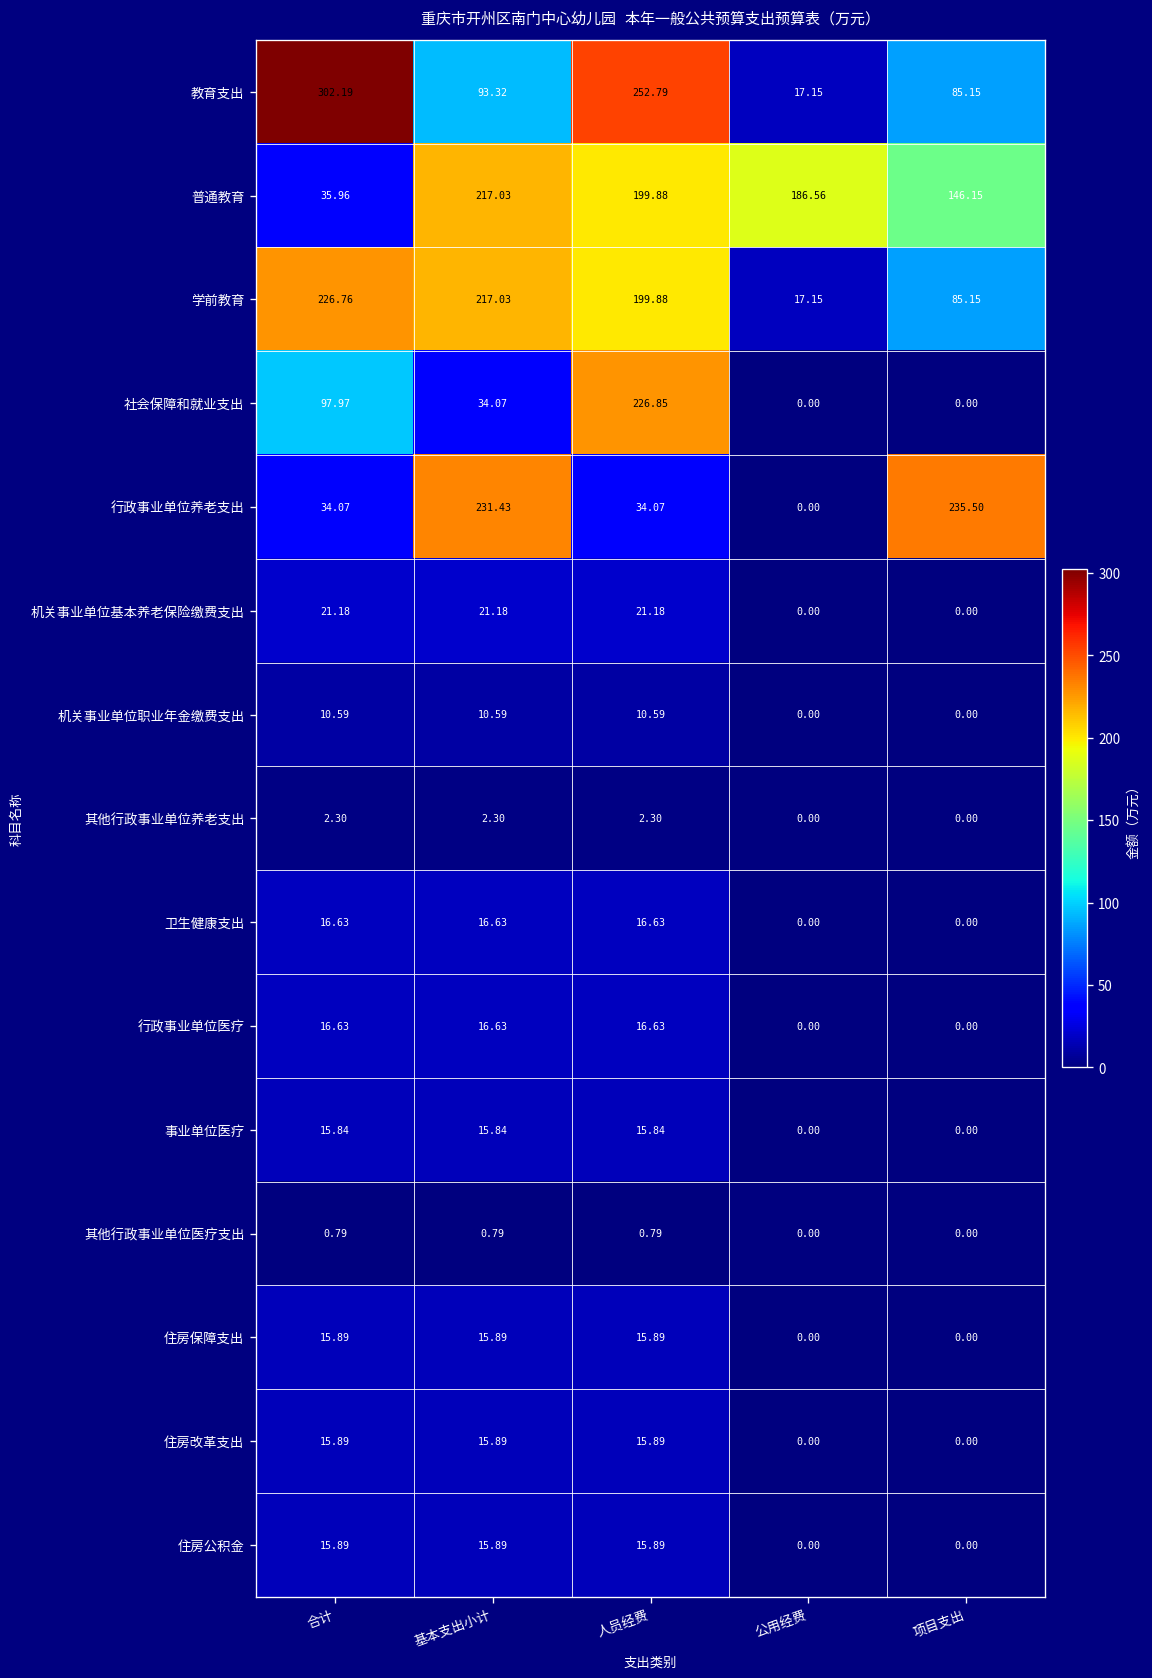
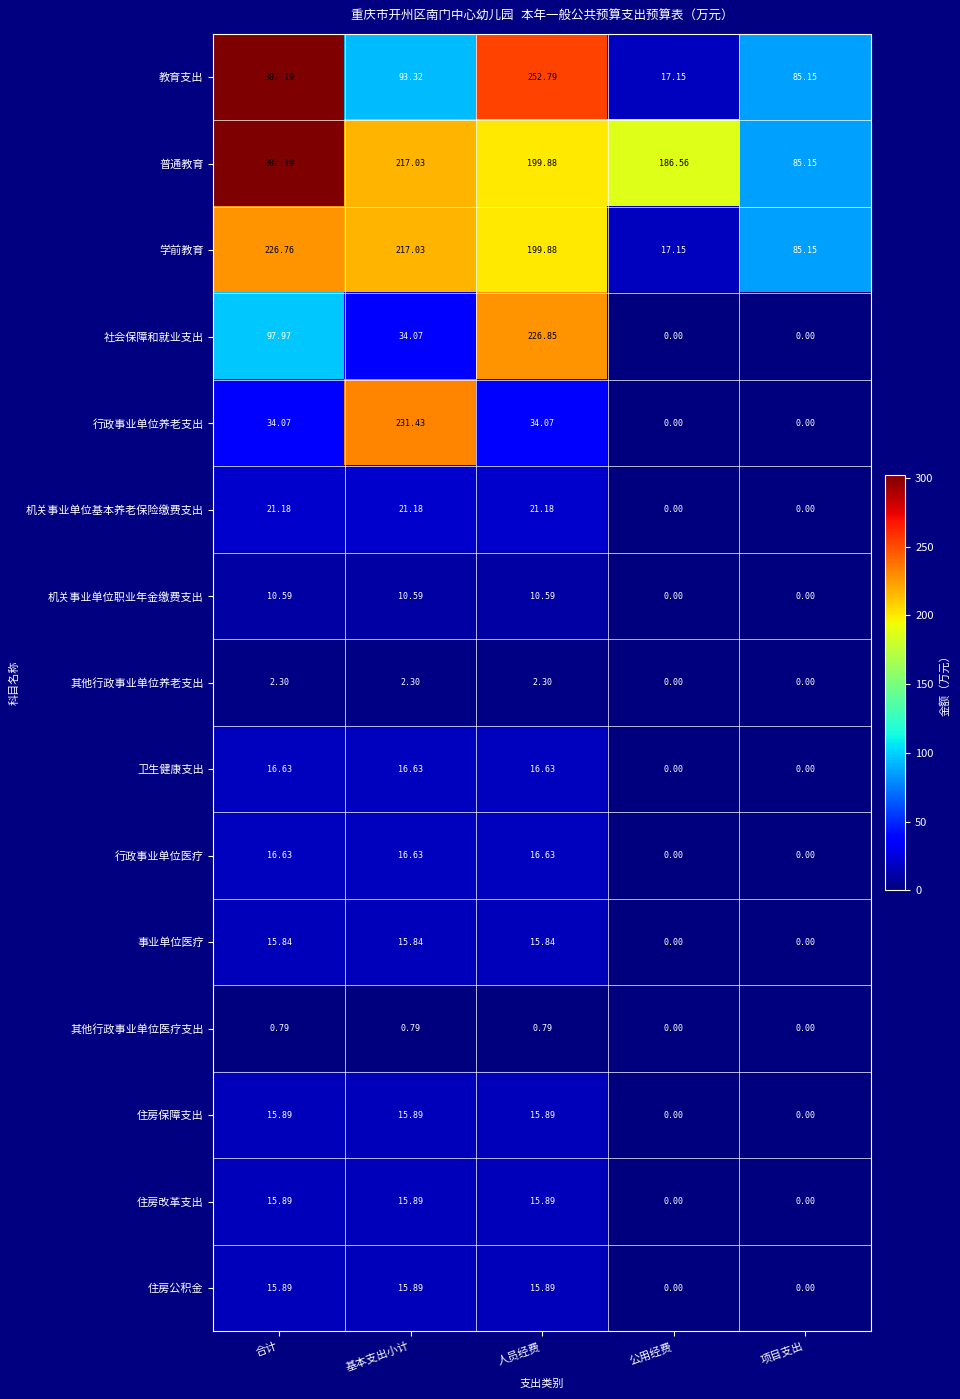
  {
    "教育支出": {
      "合计": 302.19,
      "基本支出小计": 93.32,
      "人员经费": 252.79,
      "公用经费": 17.15,
      "项目支出": 85.15
    },
    "普通教育": {
-     "合计": 35.96,
+     "合计": 302.19,
      "基本支出小计": 217.03,
      "人员经费": 199.88,
      "公用经费": 186.56,
-     "项目支出": 146.15
+     "项目支出": 85.15
    },
    "学前教育": {
      "合计": 226.76,
      "基本支出小计": 217.03,
      "人员经费": 199.88,
      "公用经费": 17.15,
      "项目支出": 85.15
    },
    "社会保障和就业支出": {
      "合计": 97.97,
      "基本支出小计": 34.07,
      "人员经费": 226.85,
      "公用经费": 0.00,
      "项目支出": 0.00
    },
    "行政事业单位养老支出": {
      "合计": 34.07,
      "基本支出小计": 231.43,
      "人员经费": 34.07,
      "公用经费": 0.00,
-     "项目支出": 235.50
+     "项目支出": 0.00
    },
    "机关事业单位基本养老保险缴费支出": {
      "合计": 21.18,
      "基本支出小计": 21.18,
      "人员经费": 21.18,
      "公用经费": 0.00,
      "项目支出": 0.00
    },
    "机关事业单位职业年金缴费支出": {
      "合计": 10.59,
      "基本支出小计": 10.59,
      "人员经费": 10.59,
      "公用经费": 0.00,
      "项目支出": 0.00
    },
    "其他行政事业单位养老支出": {
      "合计": 2.30,
      "基本支出小计": 2.30,
      "人员经费": 2.30,
      "公用经费": 0.00,
      "项目支出": 0.00
    },
    "卫生健康支出": {
      "合计": 16.63,
      "基本支出小计": 16.63,
      "人员经费": 16.63,
      "公用经费": 0.00,
      "项目支出": 0.00
    },
    "行政事业单位医疗": {
      "合计": 16.63,
      "基本支出小计": 16.63,
      "人员经费": 16.63,
      "公用经费": 0.00,
      "项目支出": 0.00
    },
    "事业单位医疗": {
      "合计": 15.84,
      "基本支出小计": 15.84,
      "人员经费": 15.84,
      "公用经费": 0.00,
      "项目支出": 0.00
    },
    "其他行政事业单位医疗支出": {
      "合计": 0.79,
      "基本支出小计": 0.79,
      "人员经费": 0.79,
      "公用经费": 0.00,
      "项目支出": 0.00
    },
    "住房保障支出": {
      "合计": 15.89,
      "基本支出小计": 15.89,
      "人员经费": 15.89,
      "公用经费": 0.00,
      "项目支出": 0.00
    },
    "住房改革支出": {
      "合计": 15.89,
      "基本支出小计": 15.89,
      "人员经费": 15.89,
      "公用经费": 0.00,
      "项目支出": 0.00
    },
    "住房公积金": {
      "合计": 15.89,
      "基本支出小计": 15.89,
      "人员经费": 15.89,
      "公用经费": 0.00,
      "项目支出": 0.00
    }
  }
